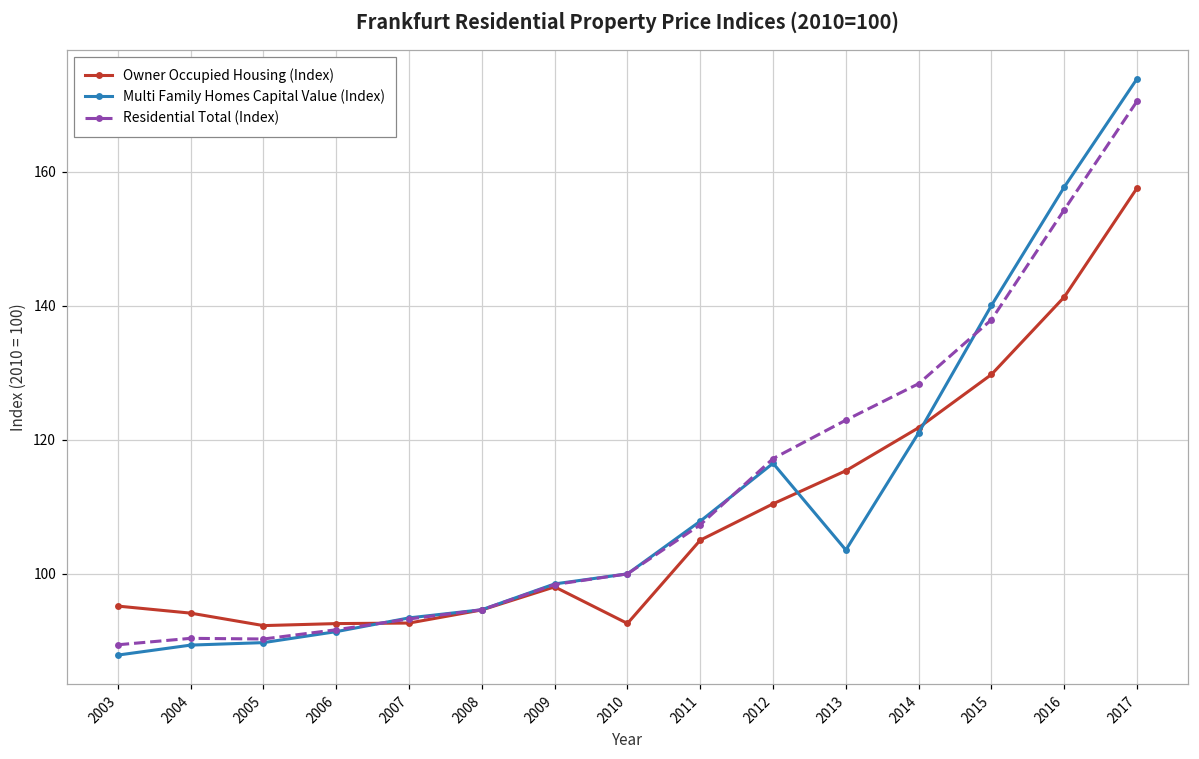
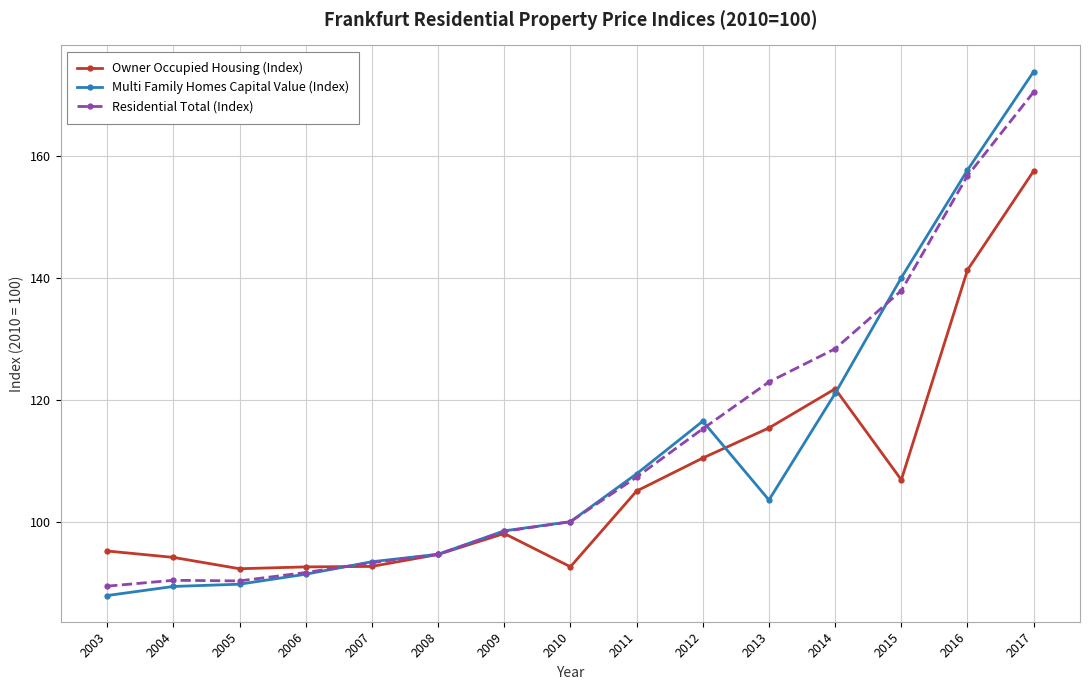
  {
    "Owner Occupied Housing (Index)": {
      "2003": 95,
      "2004": 94,
      "2005": 92,
      "2006": 93,
      "2007": 93,
      "2010": 93,
      "2011": 105,
      "2012": 110,
      "2013": 115,
      "2014": 122,
-     "2015": 130,
+     "2015": 107,
      "2016": 141,
      "2017": 158
    },
    "Multi Family Homes Capital Value (Index)": {
      "2003": 88,
      "2004": 89,
      "2005": 90,
      "2011": 108,
      "2012": 117,
      "2013": 104,
      "2014": 121,
      "2015": 140,
      "2016": 158,
      "2017": 174
    },
    "Residential Total (Index)": {
      "2003": 89,
      "2004": 90,
      "2005": 90,
      "2011": 107,
-     "2012": 117,
+     "2012": 115,
      "2013": 123,
      "2014": 128,
      "2015": 138,
-     "2016": 154,
+     "2016": 157,
      "2017": 171
    }
  }
